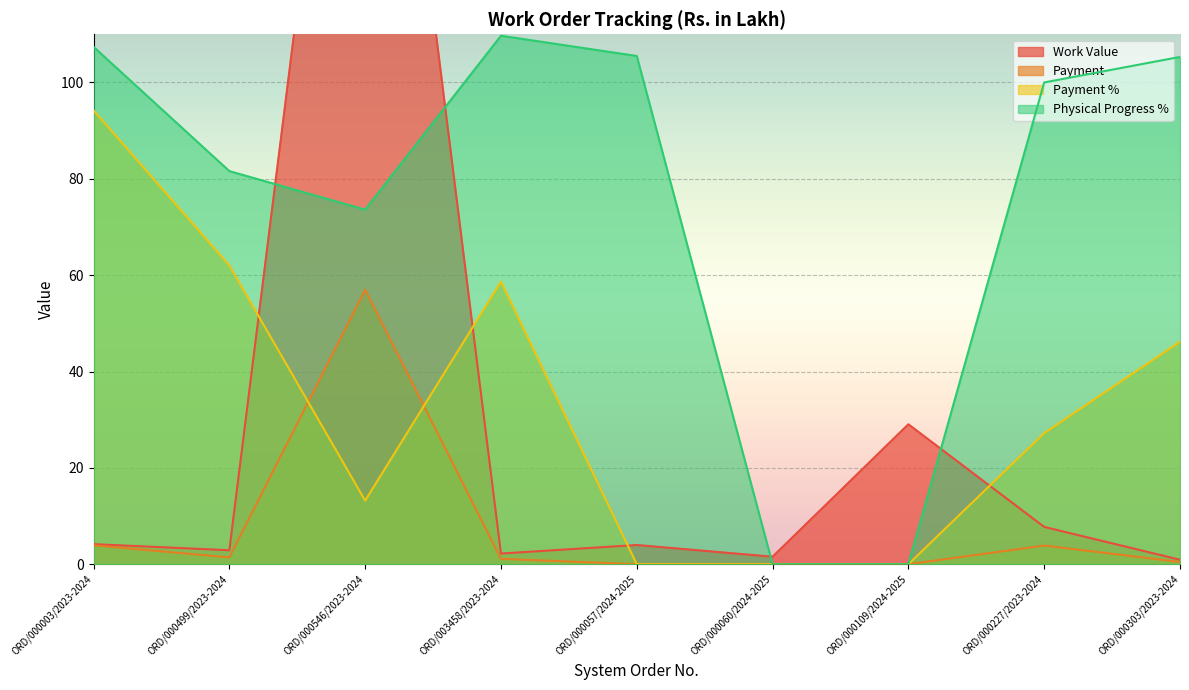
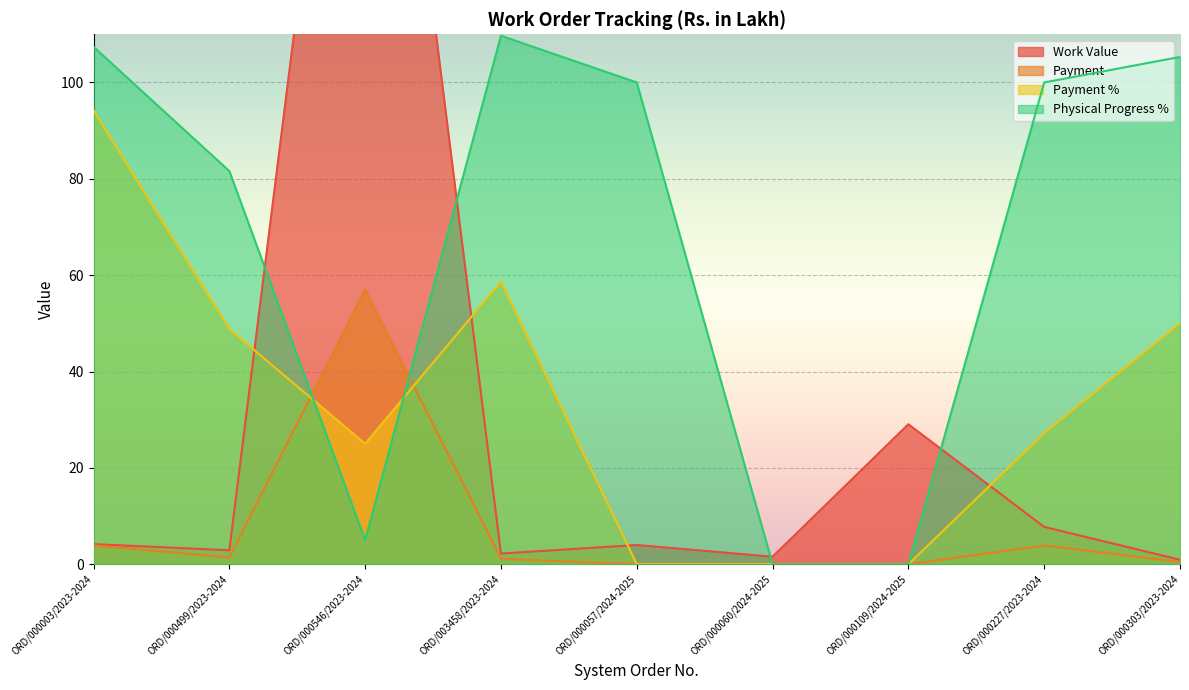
  {
    "Payment %": {
      "ORD/000003/2023-2024": 94,
-     "ORD/000499/2023-2024": 62,
-     "ORD/000546/2023-2024": 13,
+     "ORD/000499/2023-2024": 49,
+     "ORD/000546/2023-2024": 25,
      "ORD/003458/2023-2024": 59,
      "ORD/000227/2023-2024": 27,
-     "ORD/000303/2023-2024": 46
+     "ORD/000303/2023-2024": 50
    },
    "Physical Progress %": {
      "ORD/000003/2023-2024": 107,
      "ORD/000499/2023-2024": 82,
-     "ORD/000546/2023-2024": 74,
+     "ORD/000546/2023-2024": 5,
      "ORD/003458/2023-2024": 110,
-     "ORD/000057/2024-2025": 106,
+     "ORD/000057/2024-2025": 100,
      "ORD/000303/2023-2024": 105
    }
  }
